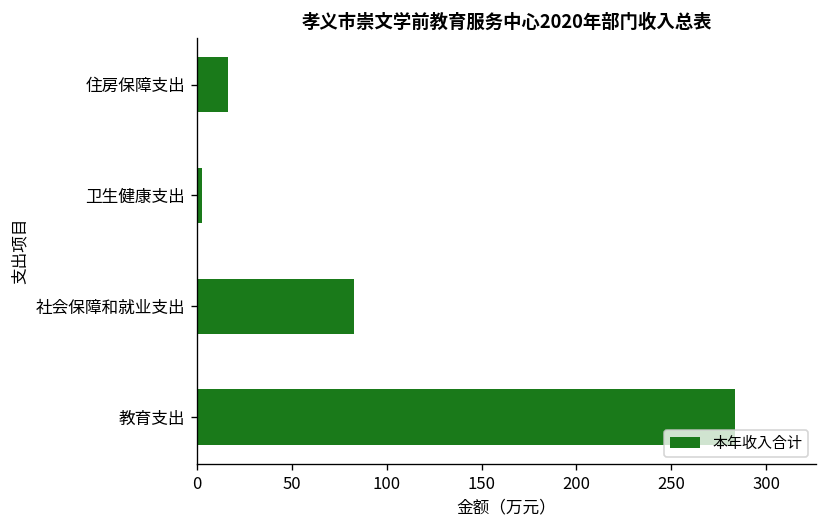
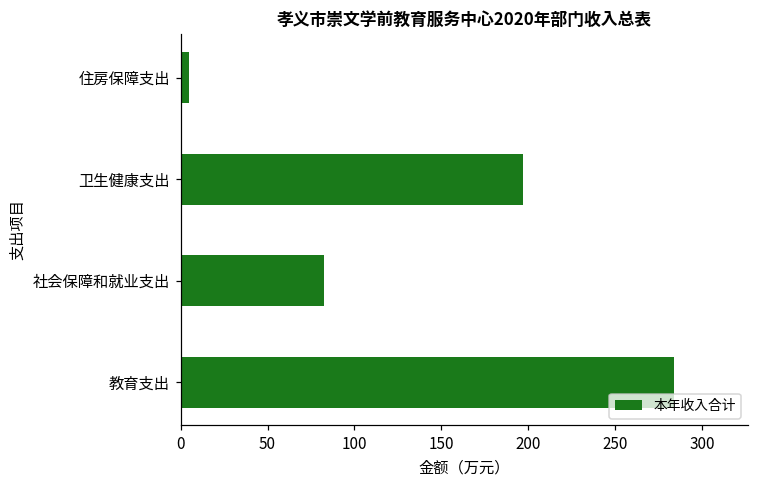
  {
-   "住房保障支出": 16,
-   "卫生健康支出": 3,
+   "住房保障支出": 5,
+   "卫生健康支出": 197,
    "社会保障和就业支出": 83,
    "教育支出": 284
  }
